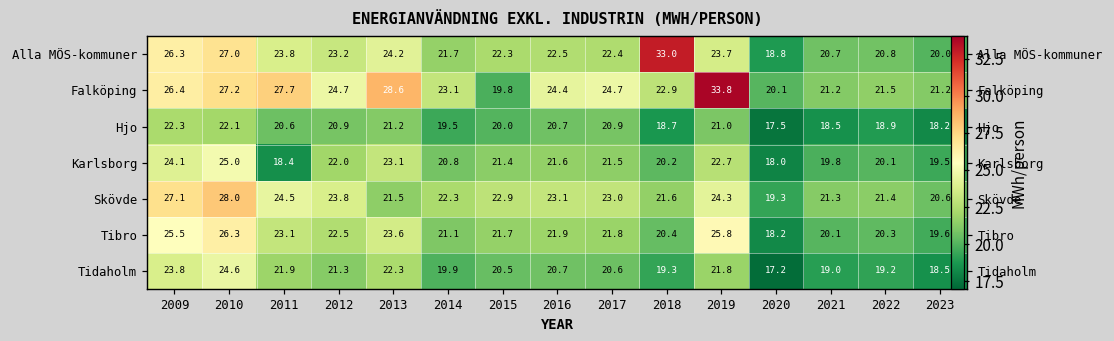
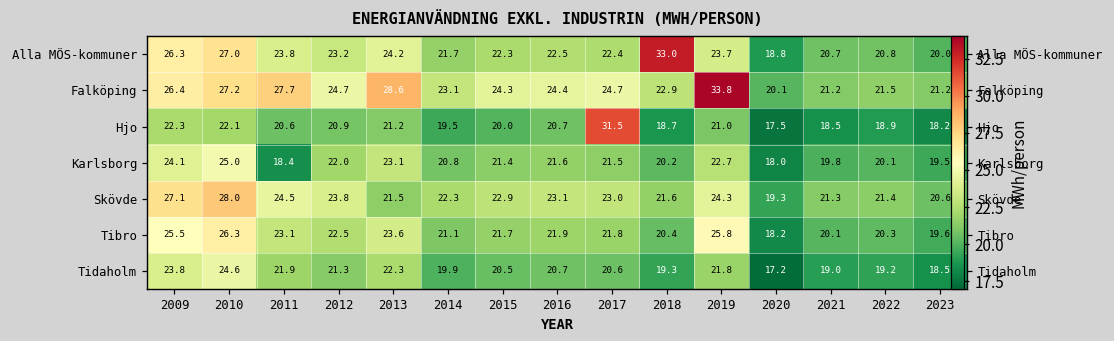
  {
    "Alla MÖS-kommuner": {
      "2009": 26.3,
      "2010": 27.0,
      "2011": 23.8,
      "2012": 23.2,
      "2013": 24.2,
      "2014": 21.7,
      "2015": 22.3,
      "2016": 22.5,
      "2017": 22.4,
      "2018": 33.0,
      "2019": 23.7,
      "2020": 18.8,
      "2021": 20.7,
      "2022": 20.8,
      "2023": 20.0
    },
    "Falköping": {
      "2009": 26.4,
      "2010": 27.2,
      "2011": 27.7,
      "2012": 24.7,
      "2013": 28.6,
      "2014": 23.1,
-     "2015": 19.8,
+     "2015": 24.3,
      "2016": 24.4,
      "2017": 24.7,
      "2018": 22.9,
      "2019": 33.8,
      "2020": 20.1,
      "2021": 21.2,
      "2022": 21.5,
      "2023": 21.2
    },
    "Hjo": {
      "2009": 22.3,
      "2010": 22.1,
      "2011": 20.6,
      "2012": 20.9,
      "2013": 21.2,
      "2014": 19.5,
      "2015": 20.0,
      "2016": 20.7,
-     "2017": 20.9,
+     "2017": 31.5,
      "2018": 18.7,
      "2019": 21.0,
      "2020": 17.5,
      "2021": 18.5,
      "2022": 18.9,
      "2023": 18.2
    },
    "Karlsborg": {
      "2009": 24.1,
      "2010": 25.0,
      "2011": 18.4,
      "2012": 22.0,
      "2013": 23.1,
      "2014": 20.8,
      "2015": 21.4,
      "2016": 21.6,
      "2017": 21.5,
      "2018": 20.2,
      "2019": 22.7,
      "2020": 18.0,
      "2021": 19.8,
      "2022": 20.1,
      "2023": 19.5
    },
    "Skövde": {
      "2009": 27.1,
      "2010": 28.0,
      "2011": 24.5,
      "2012": 23.8,
      "2013": 21.5,
      "2014": 22.3,
      "2015": 22.9,
      "2016": 23.1,
      "2017": 23.0,
      "2018": 21.6,
      "2019": 24.3,
      "2020": 19.3,
      "2021": 21.3,
      "2022": 21.4,
      "2023": 20.6
    },
    "Tibro": {
      "2009": 25.5,
      "2010": 26.3,
      "2011": 23.1,
      "2012": 22.5,
      "2013": 23.6,
      "2014": 21.1,
      "2015": 21.7,
      "2016": 21.9,
      "2017": 21.8,
      "2018": 20.4,
      "2019": 25.8,
      "2020": 18.2,
      "2021": 20.1,
      "2022": 20.3,
      "2023": 19.6
    },
    "Tidaholm": {
      "2009": 23.8,
      "2010": 24.6,
      "2011": 21.9,
      "2012": 21.3,
      "2013": 22.3,
      "2014": 19.9,
      "2015": 20.5,
      "2016": 20.7,
      "2017": 20.6,
      "2018": 19.3,
      "2019": 21.8,
      "2020": 17.2,
      "2021": 19.0,
      "2022": 19.2,
      "2023": 18.5
    }
  }
